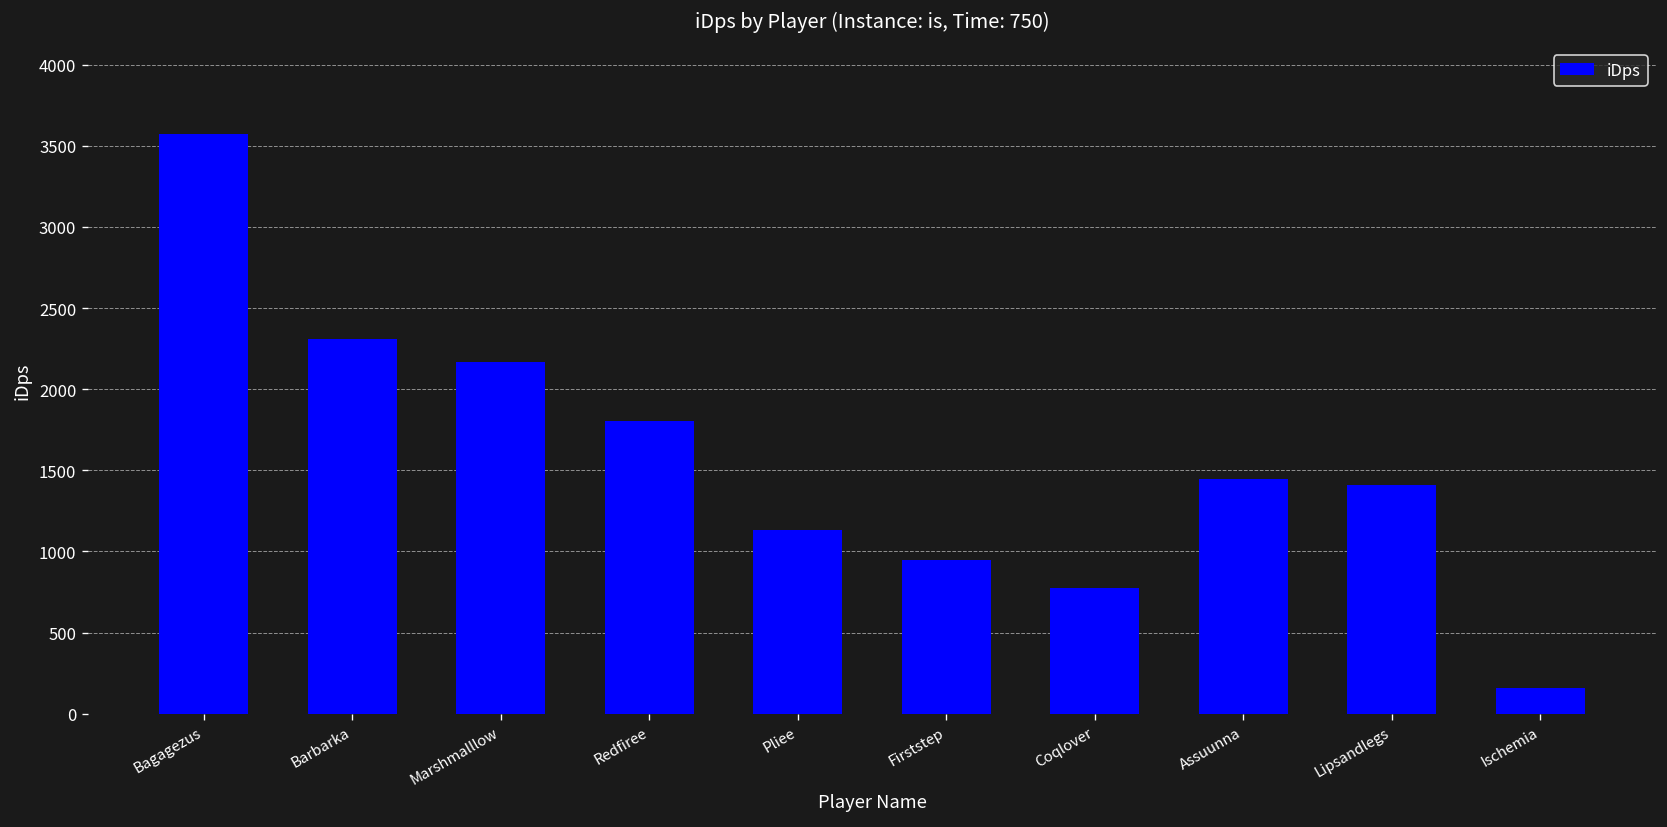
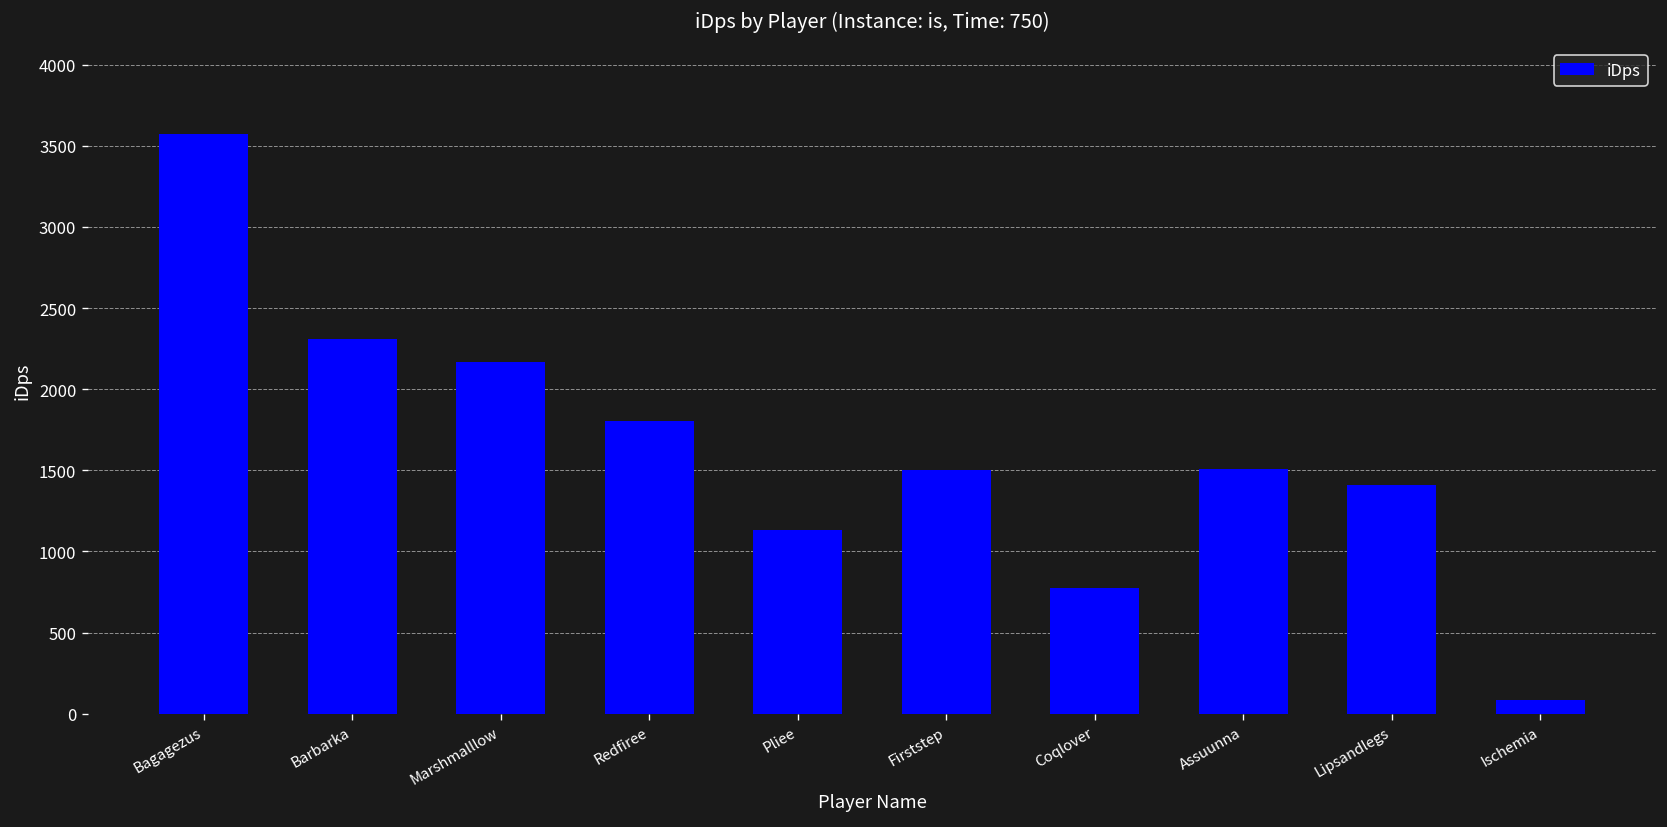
  {
    "Bagagezus": 3570,
    "Barbarka": 2310,
    "Marshmalllow": 2170,
    "Redfiree": 1800,
    "Pliee": 1130,
-   "Firststep": 950,
+   "Firststep": 1500,
    "Coqlover": 770,
-   "Assuunna": 1450,
+   "Assuunna": 1510,
    "Lipsandlegs": 1410,
-   "Ischemia": 160
+   "Ischemia": 80
  }
